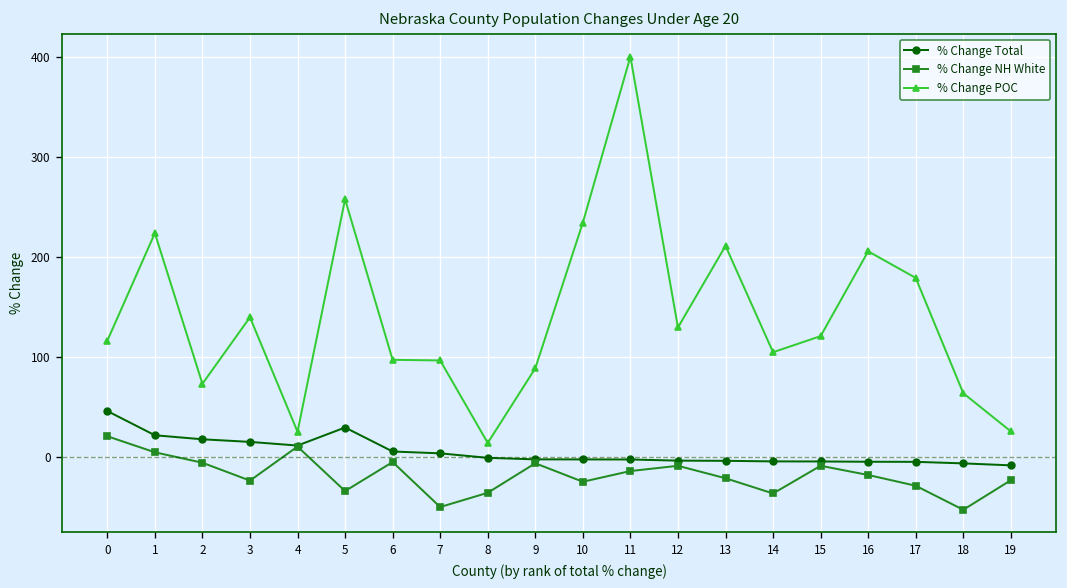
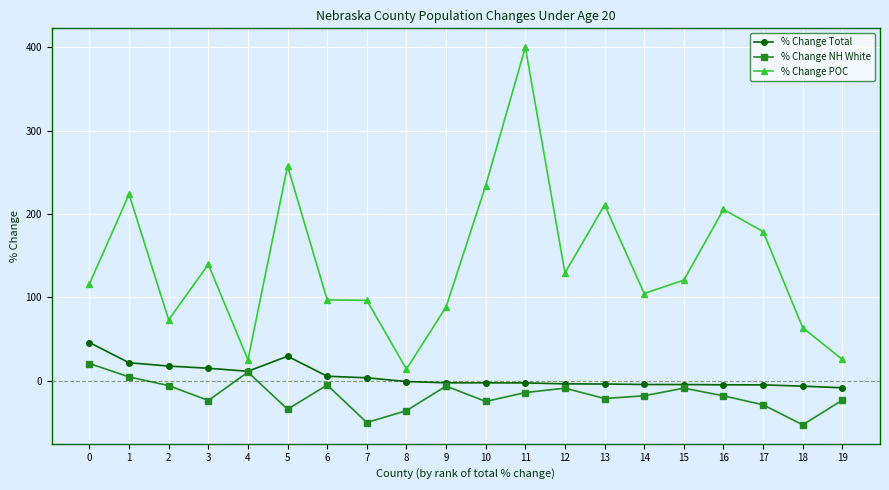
  {
    "% Change Total": {
      "0": 50,
      "1": 20,
      "2": 20,
      "3": 10,
      "5": 30,
      "6": 10,
      "7": 0,
      "8": 0,
      "9": 0,
      "10": 0,
      "11": 0,
      "12": 0,
      "13": 0,
      "14": 0,
      "15": 0,
      "16": -10,
      "17": -10,
      "18": -10,
      "19": -10
    },
    "% Change NH White": {
      "0": 20,
      "1": 0,
      "2": -10,
      "3": -20,
      "5": -30,
      "6": -10,
      "7": -50,
      "8": -40,
      "9": -10,
      "10": -20,
      "11": -10,
      "12": -10,
      "13": -20,
-     "14": -40,
+     "14": -20,
      "15": -10,
      "16": -20,
      "17": -30,
      "18": -50,
      "19": -20
    },
    "% Change POC": {
      "0": 120,
      "1": 220,
      "2": 70,
      "3": 140,
      "4": 30,
      "5": 260,
      "6": 100,
      "7": 100,
      "8": 10,
      "9": 90,
      "10": 230,
      "11": 400,
      "12": 130,
      "13": 210,
      "14": 100,
      "15": 120,
      "16": 210,
      "17": 180,
      "18": 60,
      "19": 30
    }
  }
